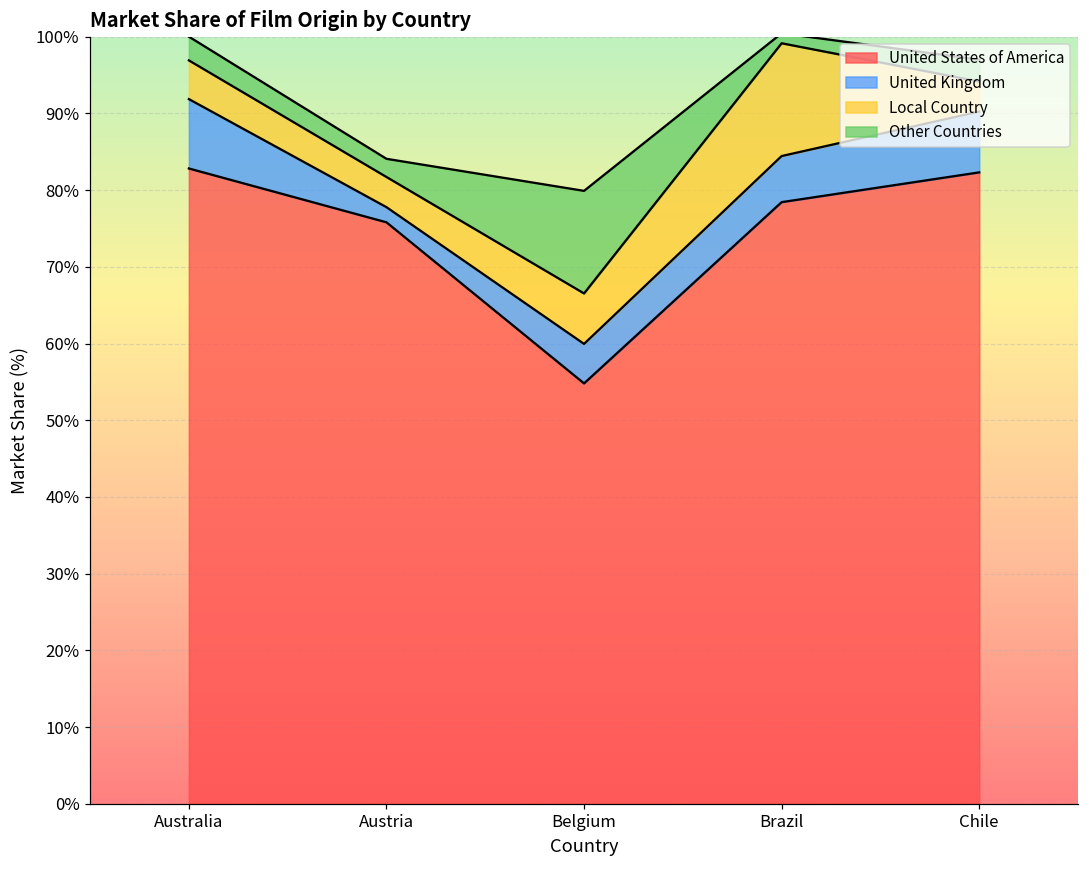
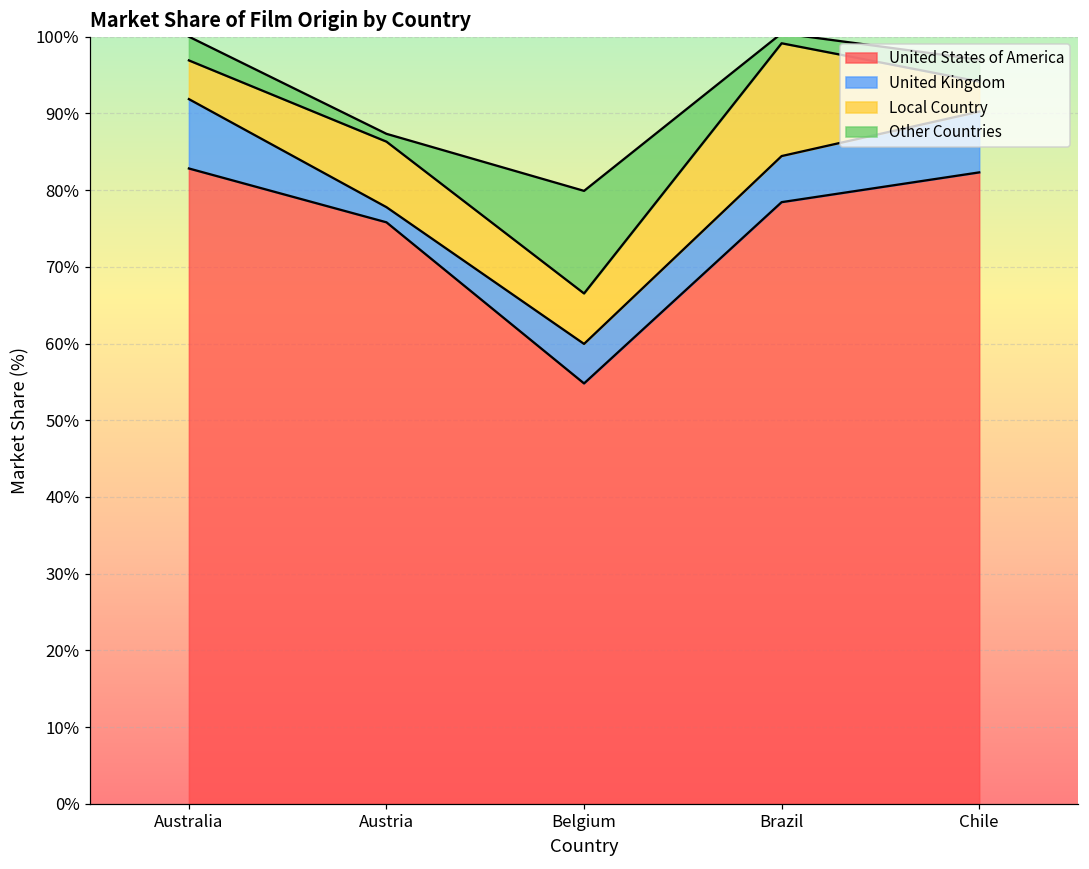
  {
    "United States of America": {
      "Australia": "83%",
      "Austria": "76%",
      "Belgium": "55%",
      "Brazil": "78%",
      "Chile": "82%"
    },
    "United Kingdom": {
      "Australia": "9%",
      "Austria": "2%",
      "Belgium": "5%",
      "Brazil": "6%"
    },
    "Local Country": {
      "Australia": "5%",
-     "Austria": "4%",
+     "Austria": "9%",
      "Belgium": "7%",
      "Brazil": "15%"
    },
    "Other Countries": {
      "Australia": "3%",
-     "Austria": "2%",
+     "Austria": "1%",
      "Belgium": "13%"
    }
  }
